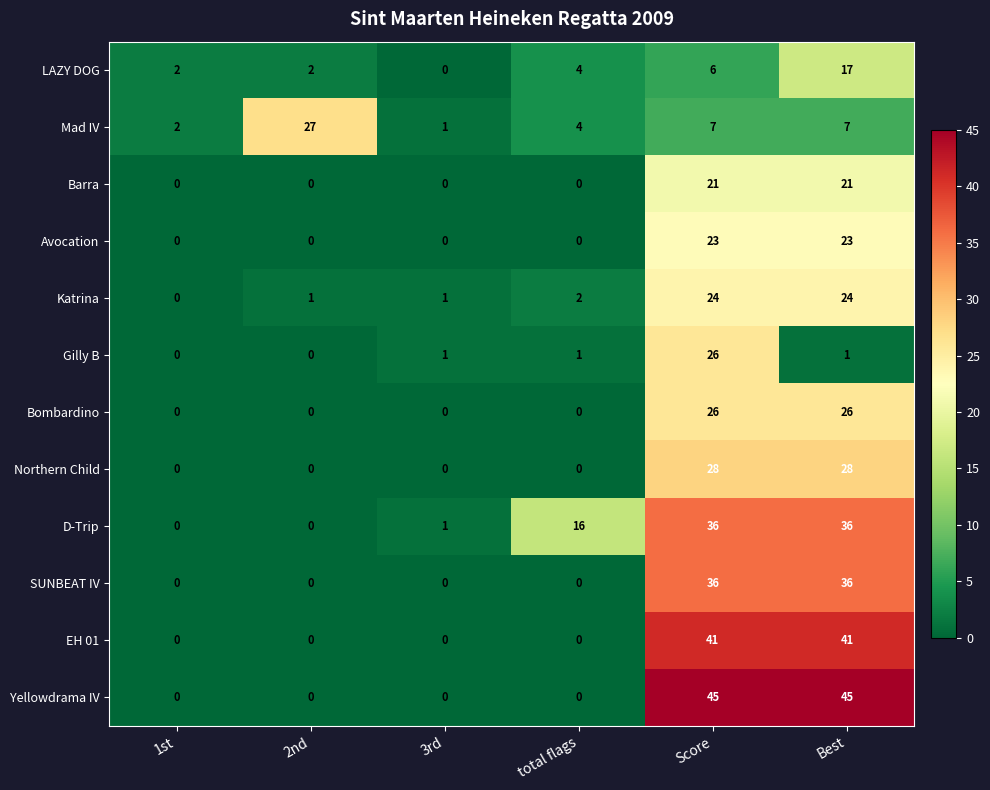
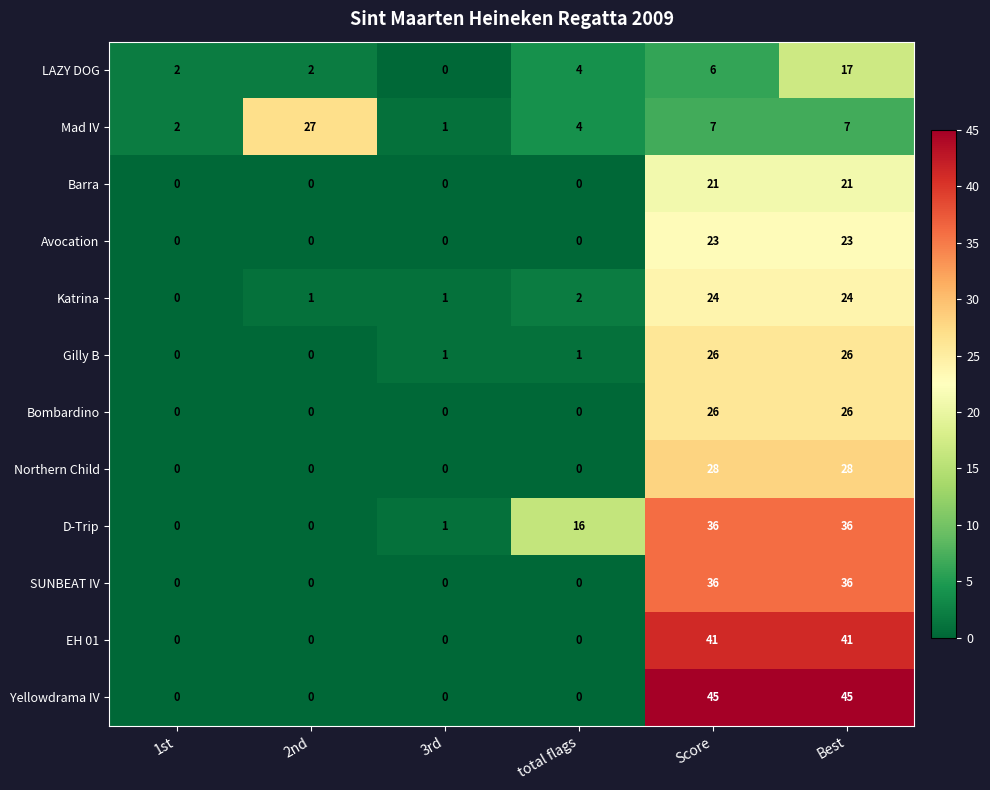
  {
    "LAZY DOG": {
      "1st": 2,
      "2nd": 2,
      "3rd": 0,
      "total flags": 4,
      "Score": 6,
      "Best": 17
    },
    "Mad IV": {
      "1st": 2,
      "2nd": 27,
      "3rd": 1,
      "total flags": 4,
      "Score": 7,
      "Best": 7
    },
    "Barra": {
      "1st": 0,
      "2nd": 0,
      "3rd": 0,
      "total flags": 0,
      "Score": 21,
      "Best": 21
    },
    "Avocation": {
      "1st": 0,
      "2nd": 0,
      "3rd": 0,
      "total flags": 0,
      "Score": 23,
      "Best": 23
    },
    "Katrina": {
      "1st": 0,
      "2nd": 1,
      "3rd": 1,
      "total flags": 2,
      "Score": 24,
      "Best": 24
    },
    "Gilly B": {
      "1st": 0,
      "2nd": 0,
      "3rd": 1,
      "total flags": 1,
      "Score": 26,
-     "Best": 1
+     "Best": 26
    },
    "Bombardino": {
      "1st": 0,
      "2nd": 0,
      "3rd": 0,
      "total flags": 0,
      "Score": 26,
      "Best": 26
    },
    "Northern Child": {
      "1st": 0,
      "2nd": 0,
      "3rd": 0,
      "total flags": 0,
      "Score": 28,
      "Best": 28
    },
    "D-Trip": {
      "1st": 0,
      "2nd": 0,
      "3rd": 1,
      "total flags": 16,
      "Score": 36,
      "Best": 36
    },
    "SUNBEAT IV": {
      "1st": 0,
      "2nd": 0,
      "3rd": 0,
      "total flags": 0,
      "Score": 36,
      "Best": 36
    },
    "EH 01": {
      "1st": 0,
      "2nd": 0,
      "3rd": 0,
      "total flags": 0,
      "Score": 41,
      "Best": 41
    },
    "Yellowdrama IV": {
      "1st": 0,
      "2nd": 0,
      "3rd": 0,
      "total flags": 0,
      "Score": 45,
      "Best": 45
    }
  }
